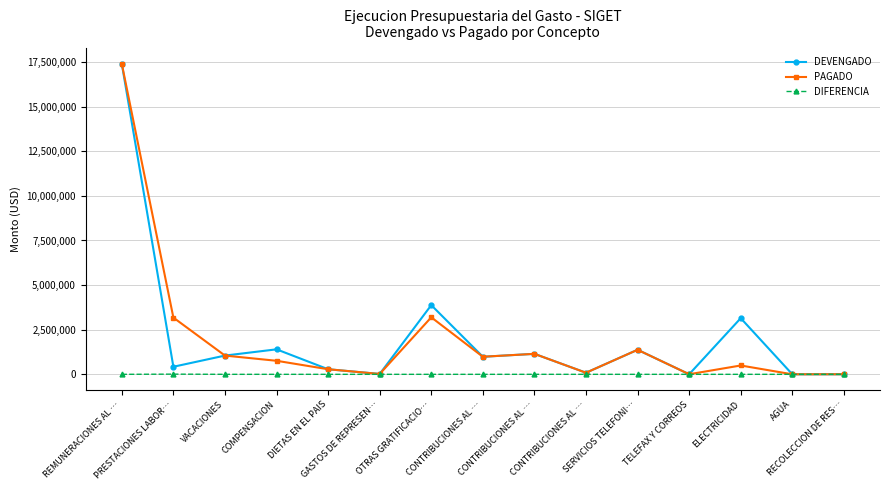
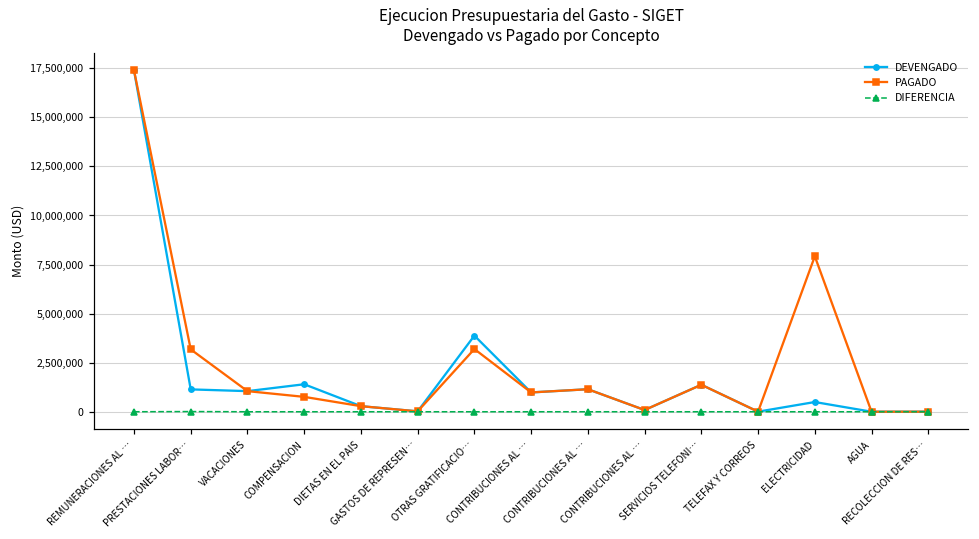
  {
    "DEVENGADO": {
-     "PRESTACIONES LABOR…": "400,000",
+     "PRESTACIONES LABOR…": "1,100,000",
      "COMPENSACION": "1,400,000",
      "OTRAS GRATIFICACIO…": "3,900,000",
-     "ELECTRICIDAD": "3,100,000"
+     "ELECTRICIDAD": "500,000"
    },
    "PAGADO": {
      "PRESTACIONES LABOR…": "3,200,000",
      "COMPENSACION": "800,000",
      "OTRAS GRATIFICACIO…": "3,200,000",
-     "ELECTRICIDAD": "500,000"
+     "ELECTRICIDAD": "7,900,000"
    },
    "DIFERENCIA": {
      "REMUNERACIONES AL …": "0",
      "PRESTACIONES LABOR…": "0",
      "VACACIONES": "0",
      "COMPENSACION": "0",
      "DIETAS EN EL PAIS": "0",
      "OTRAS GRATIFICACIO…": "0",
      "SERVICIOS TELEFONI…": "0",
      "ELECTRICIDAD": "0"
    }
  }
